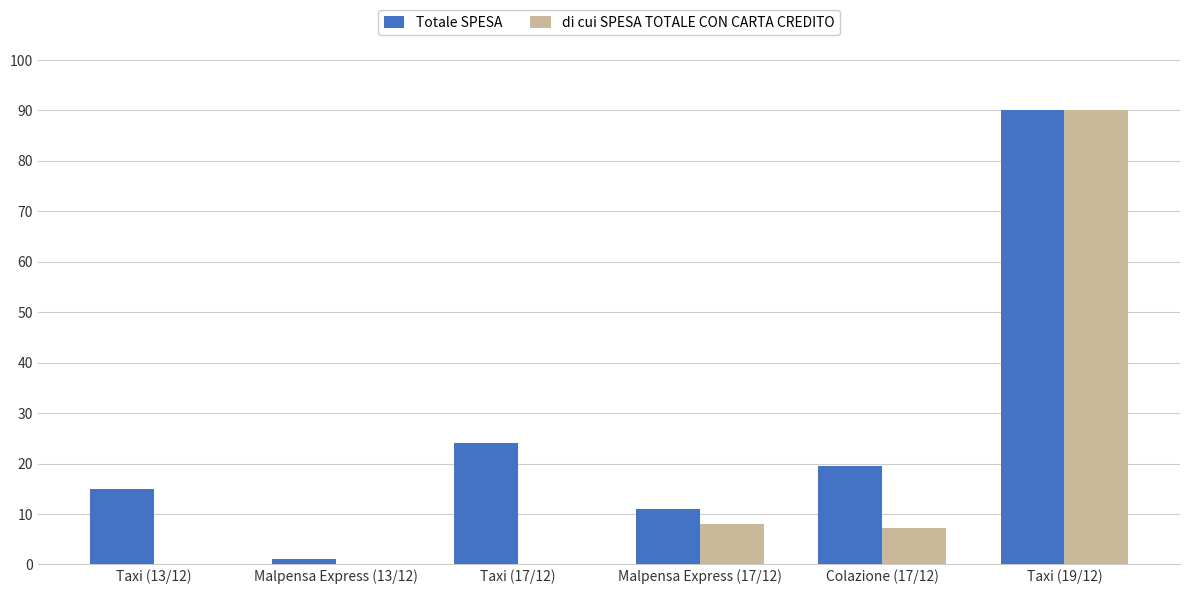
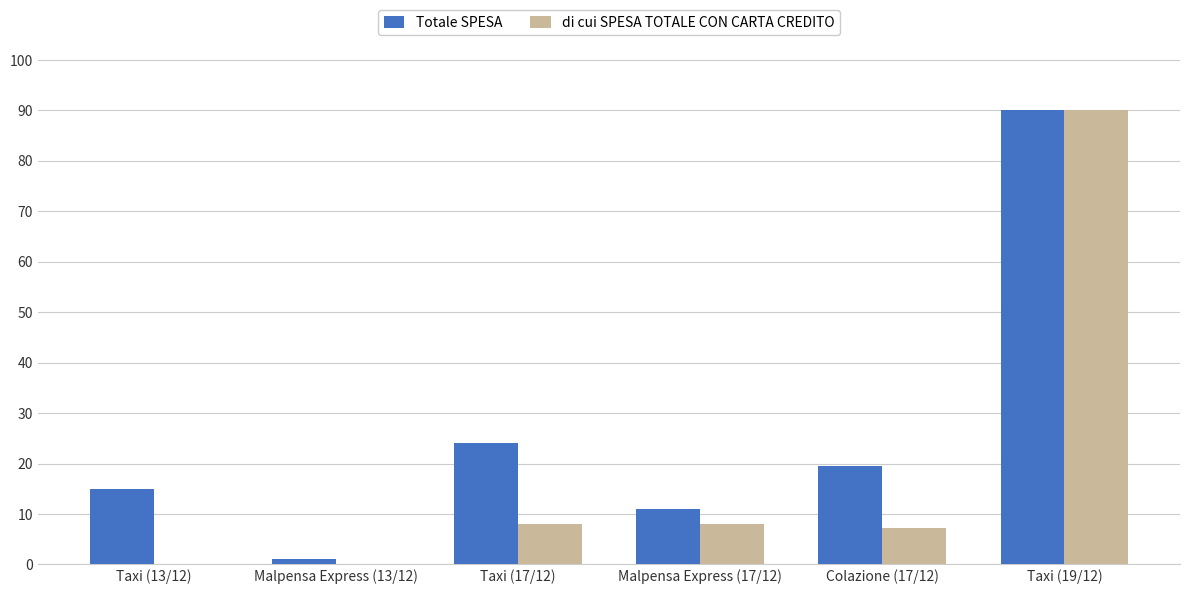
  {
    "Totale SPESA": {
      "Taxi (13/12)": 15,
      "Malpensa Express (13/12)": 1,
      "Taxi (17/12)": 24,
      "Malpensa Express (17/12)": 11,
      "Colazione (17/12)": 20,
      "Taxi (19/12)": 90
    },
    "di cui SPESA TOTALE CON CARTA CREDITO": {
      "Taxi (13/12)": 0,
      "Malpensa Express (13/12)": 0,
-     "Taxi (17/12)": 0,
+     "Taxi (17/12)": 8,
      "Malpensa Express (17/12)": 8,
      "Colazione (17/12)": 7,
      "Taxi (19/12)": 90
    }
  }
